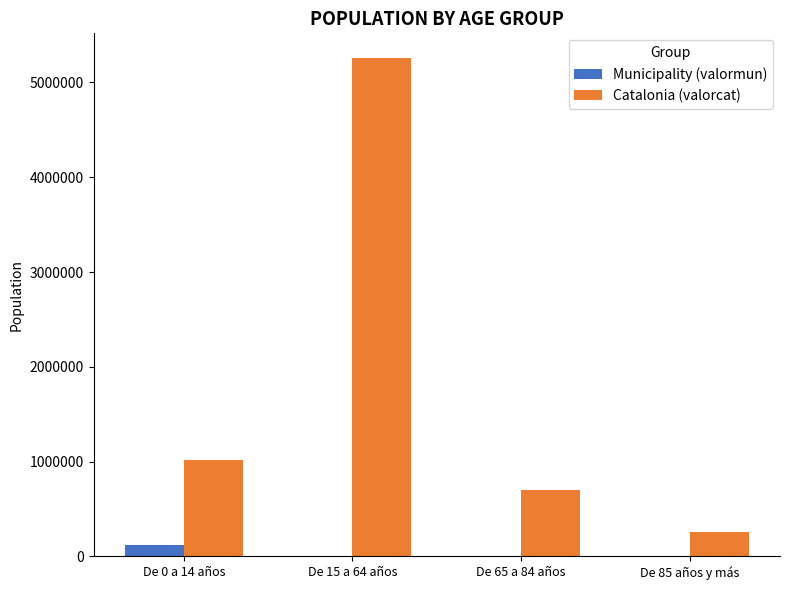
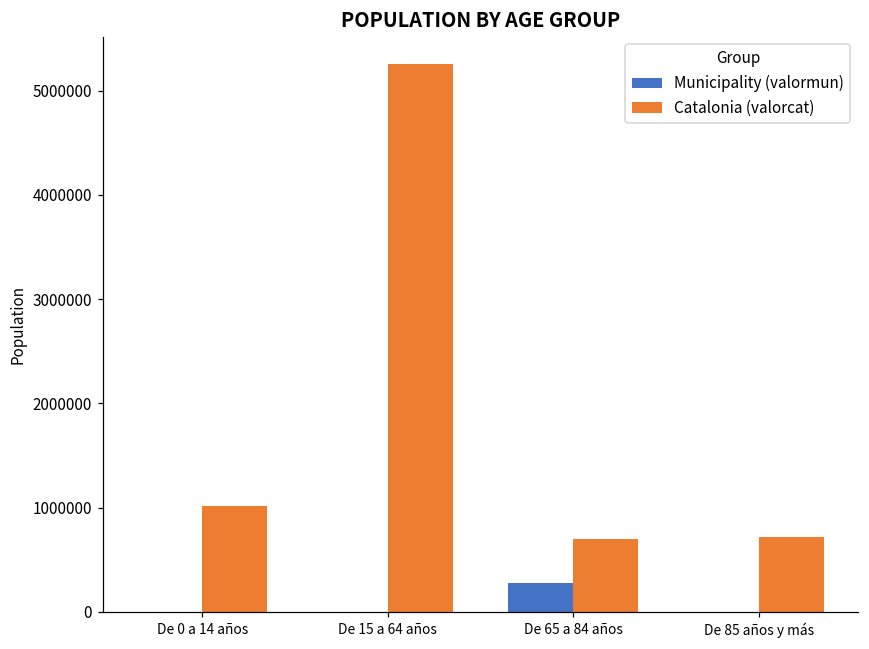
  {
    "Municipality (valormun)": {
-     "De 0 a 14 años": 100000,
-     "De 65 a 84 años": 0
+     "De 0 a 14 años": 0,
+     "De 65 a 84 años": 300000
    },
    "Catalonia (valorcat)": {
      "De 0 a 14 años": 1000000,
      "De 15 a 64 años": 5300000,
      "De 65 a 84 años": 700000,
-     "De 85 años y más": 300000
+     "De 85 años y más": 700000
    }
  }
